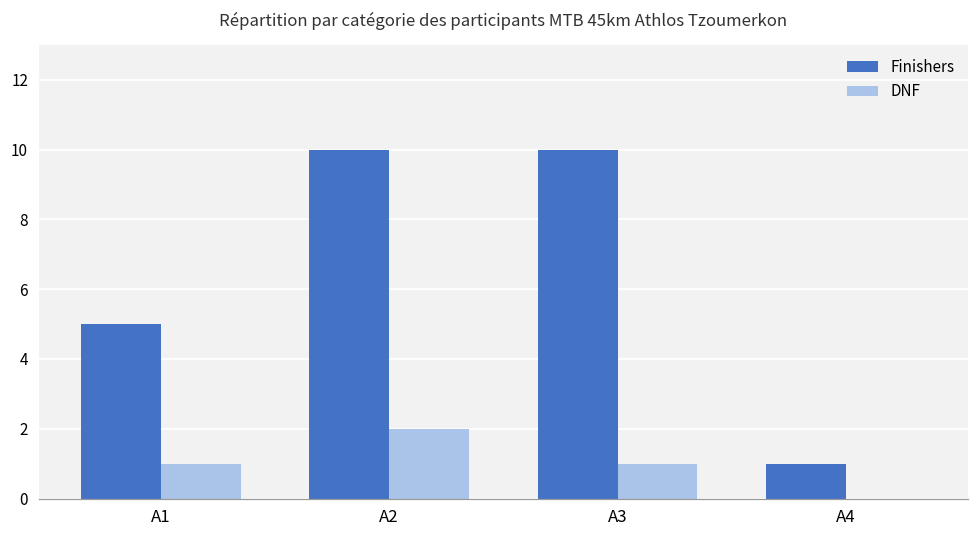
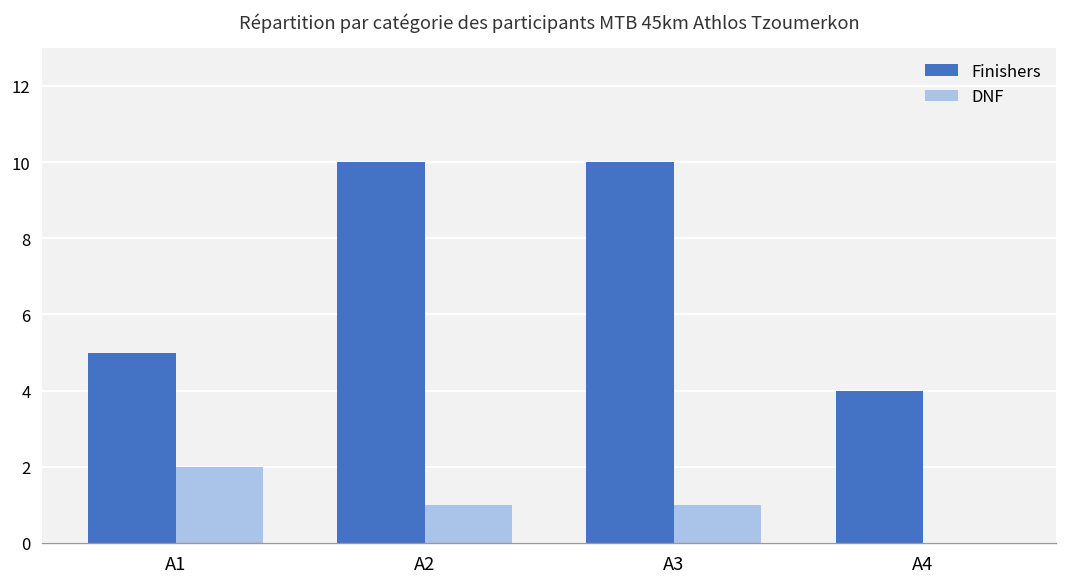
  {
    "Finishers": {
      "A1": 5,
      "A2": 10,
      "A3": 10,
-     "A4": 1
+     "A4": 4
    },
    "DNF": {
-     "A1": 1,
-     "A2": 2,
+     "A1": 2,
+     "A2": 1,
      "A3": 1,
      "A4": 0
    }
  }
